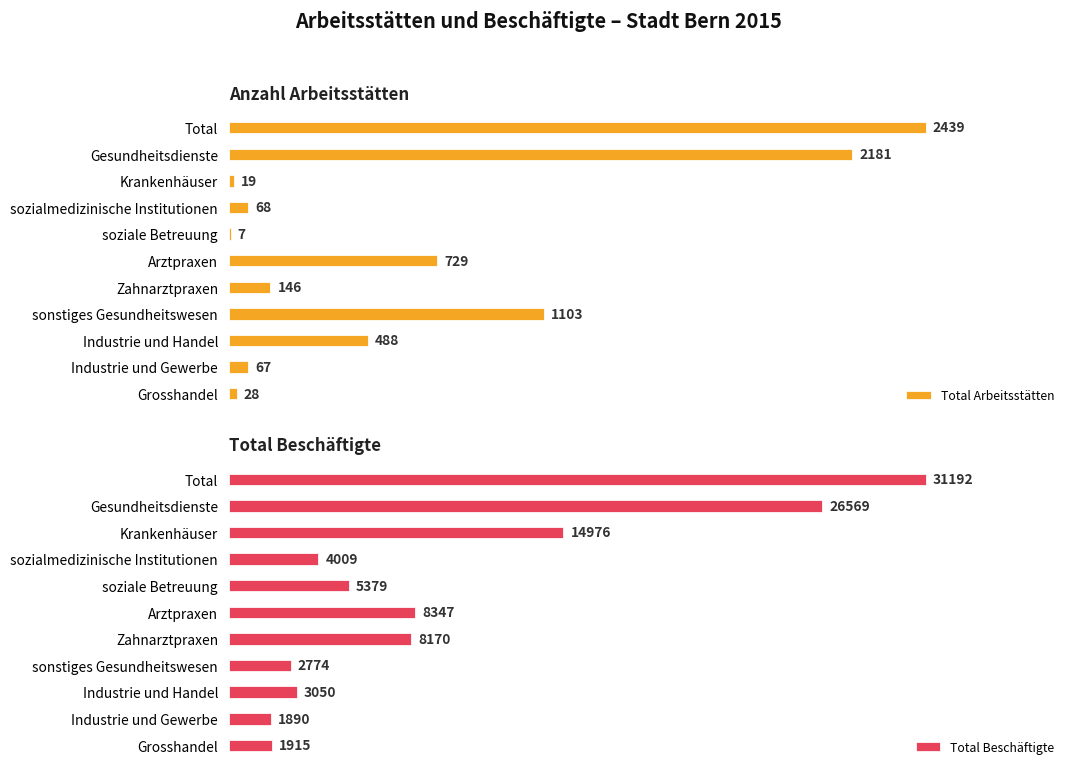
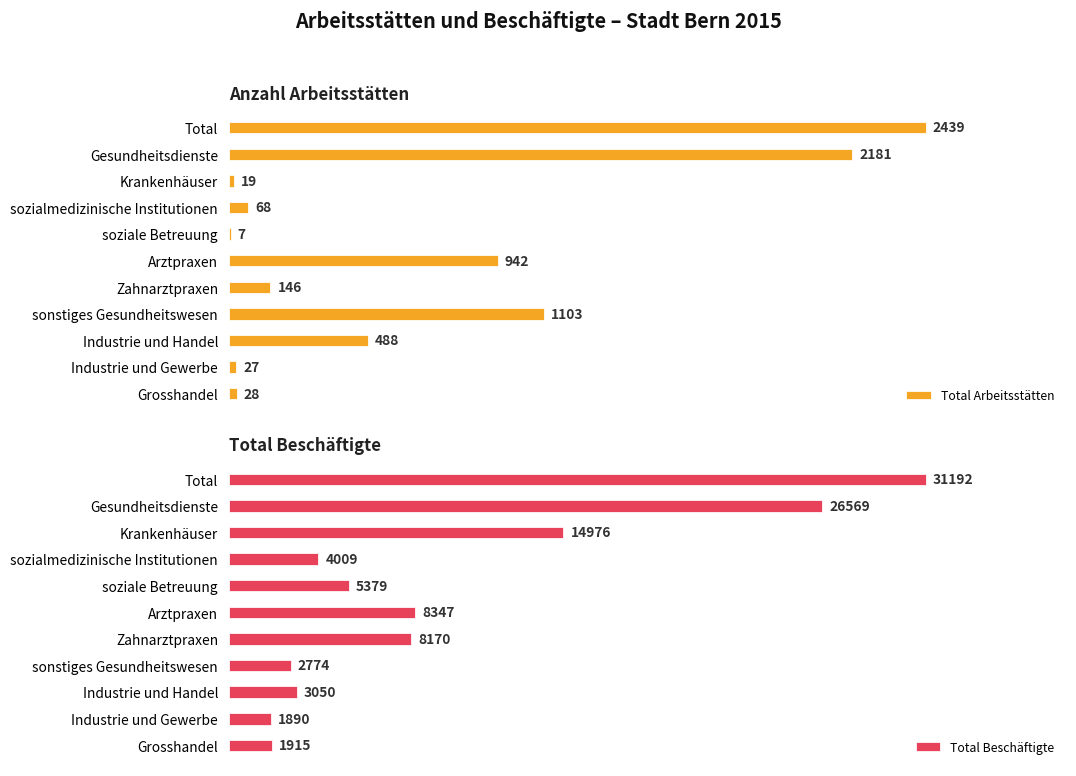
  {
    "Anzahl Arbeitsstätten": {
      "Total": 2439,
      "Gesundheitsdienste": 2181,
      "Krankenhäuser": 19,
      "sozialmedizinische Institutionen": 68,
      "soziale Betreuung": 7,
-     "Arztpraxen": 729,
+     "Arztpraxen": 942,
      "Zahnarztpraxen": 146,
      "sonstiges Gesundheitswesen": 1103,
      "Industrie und Handel": 488,
-     "Industrie und Gewerbe": 67,
+     "Industrie und Gewerbe": 27,
      "Grosshandel": 28
    },
    "Total Beschäftigte": {
      "Total": 31192,
      "Gesundheitsdienste": 26569,
      "Krankenhäuser": 14976,
      "sozialmedizinische Institutionen": 4009,
      "soziale Betreuung": 5379,
      "Arztpraxen": 8347,
      "Zahnarztpraxen": 8170,
      "sonstiges Gesundheitswesen": 2774,
      "Industrie und Handel": 3050,
      "Industrie und Gewerbe": 1890,
      "Grosshandel": 1915
    }
  }
